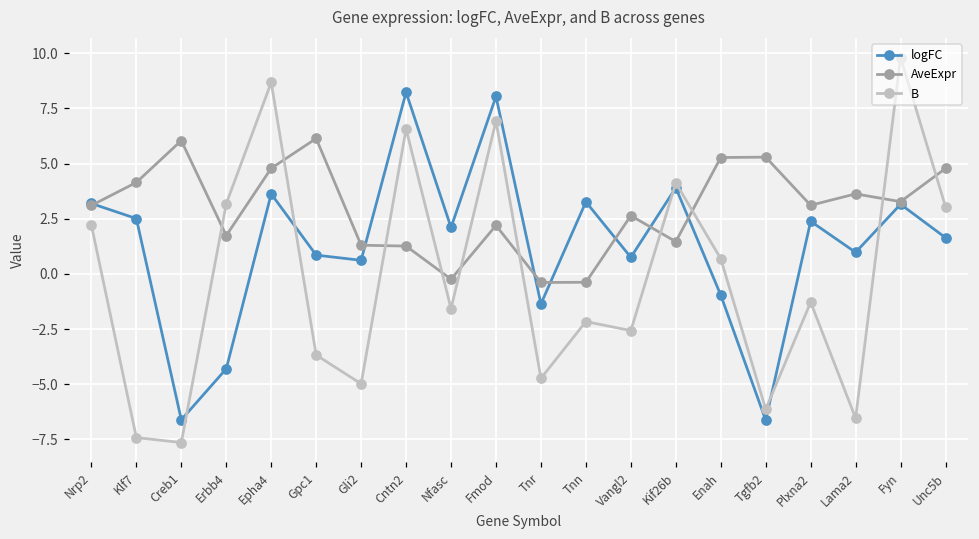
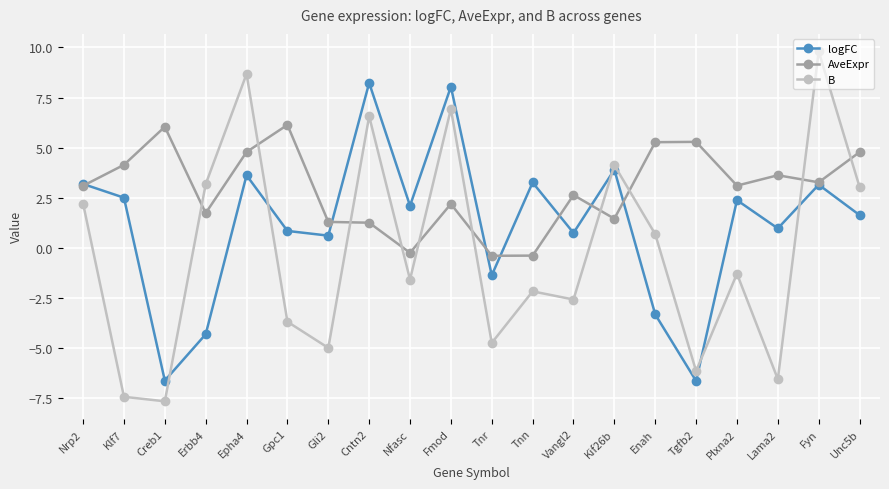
  {
    "logFC": {
      "Klf7": 2.5,
      "Creb1": -6.6,
      "Erbb4": -4.3,
      "Epha4": 3.6,
      "Gpc1": 0.9,
      "Gli2": 0.6,
      "Cntn2": 8.2,
      "Nfasc": 2.1,
      "Fmod": 8.0,
      "Tnr": -1.4,
      "Tnn": 3.3,
      "Vangl2": 0.8,
      "Kif26b": 3.9,
-     "Enah": -1.0,
+     "Enah": -3.3,
      "Tgfb2": -6.6,
      "Plxna2": 2.4,
      "Lama2": 1.0,
      "Unc5b": 1.6
    }
  }
